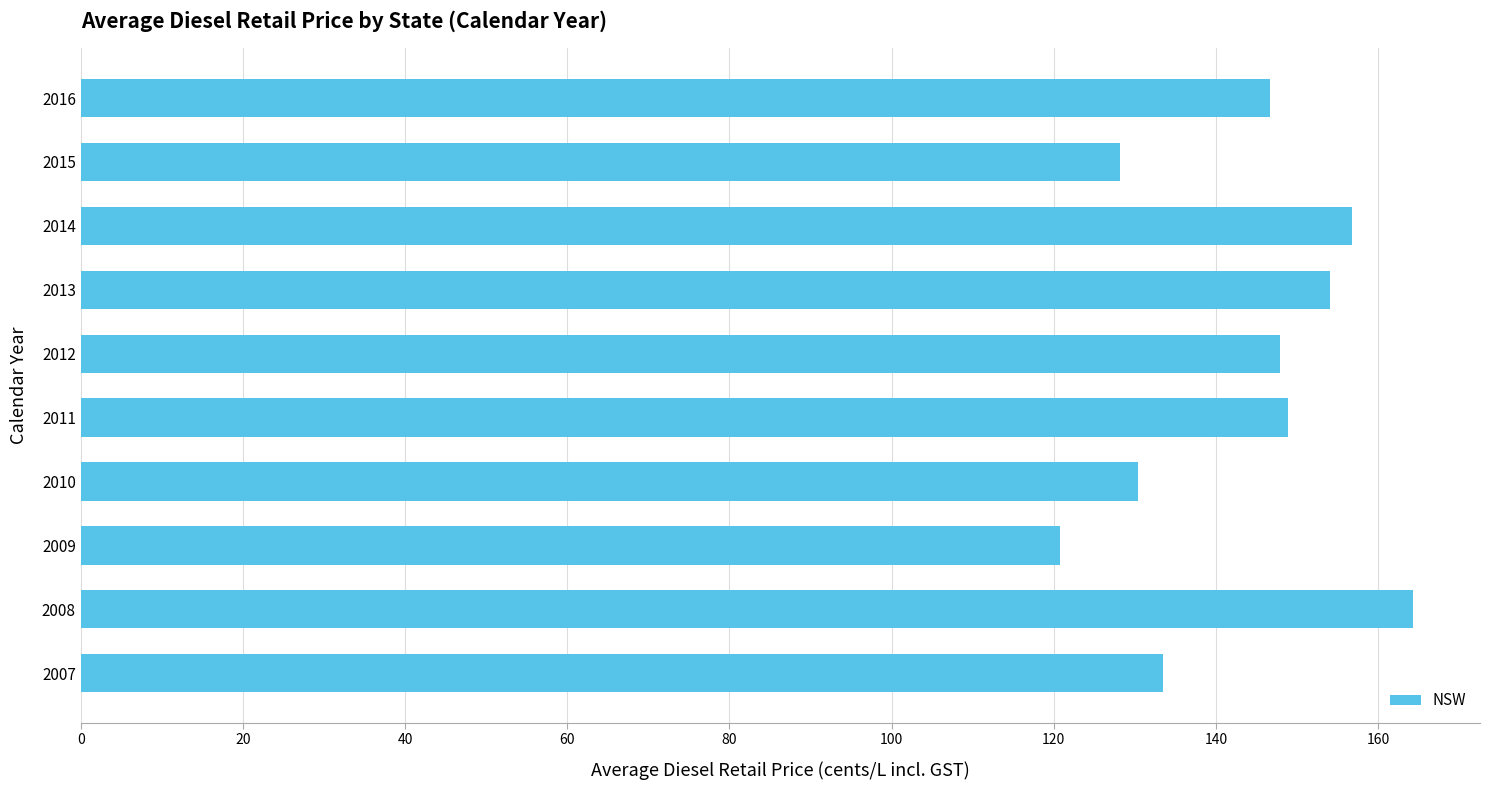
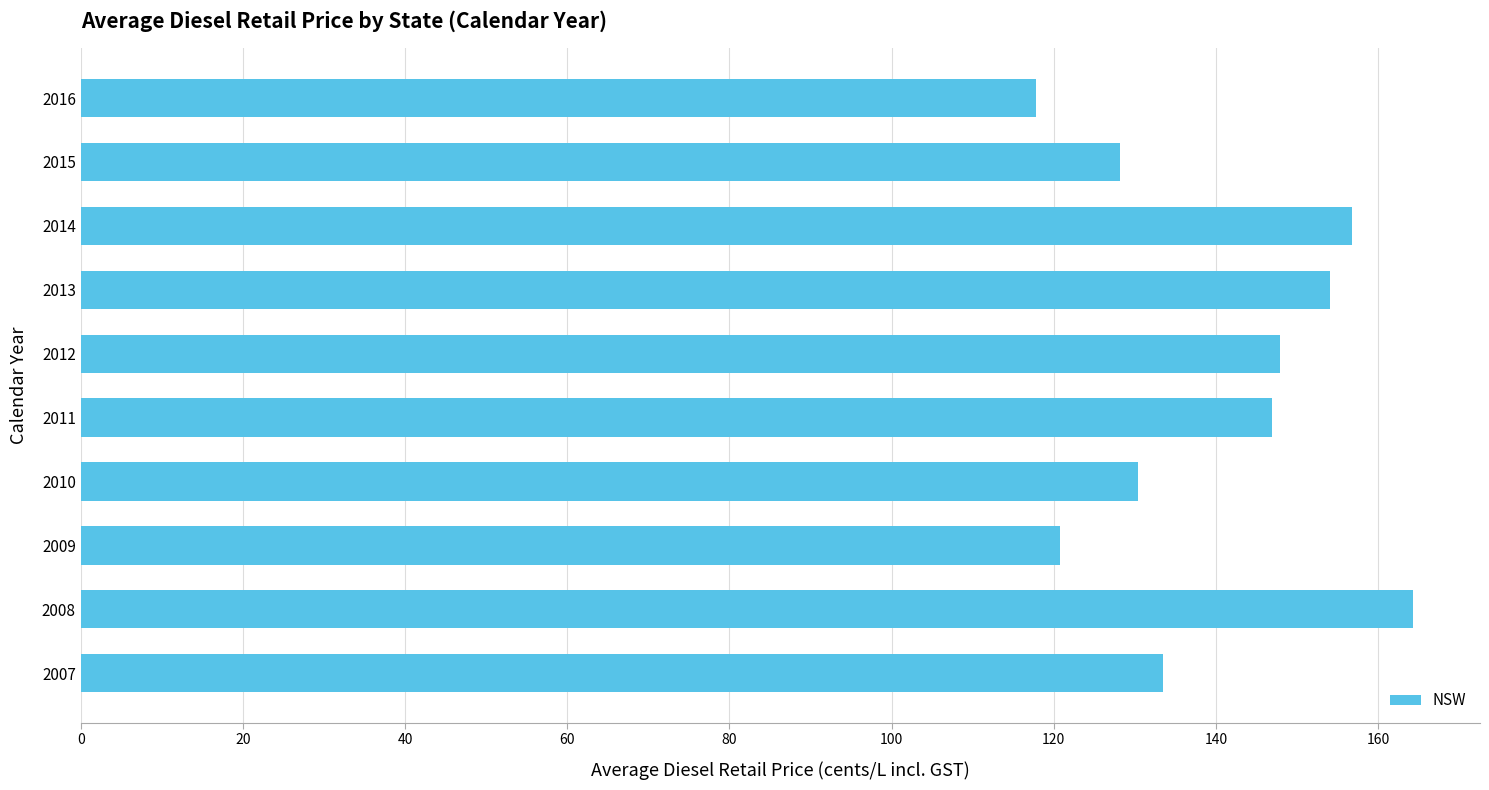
  {
-   "2016": 147,
+   "2016": 118,
    "2015": 128,
    "2014": 157,
    "2013": 154,
    "2012": 148,
-   "2011": 149,
+   "2011": 147,
    "2010": 130,
    "2009": 121,
    "2008": 164,
    "2007": 133
  }
